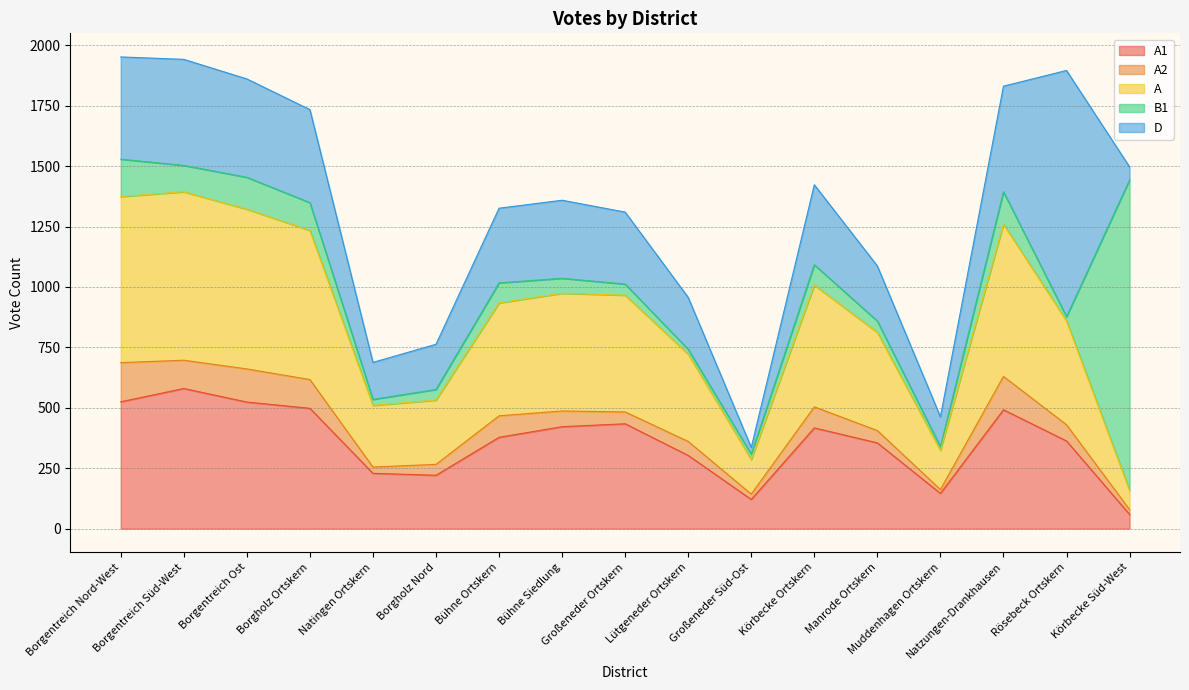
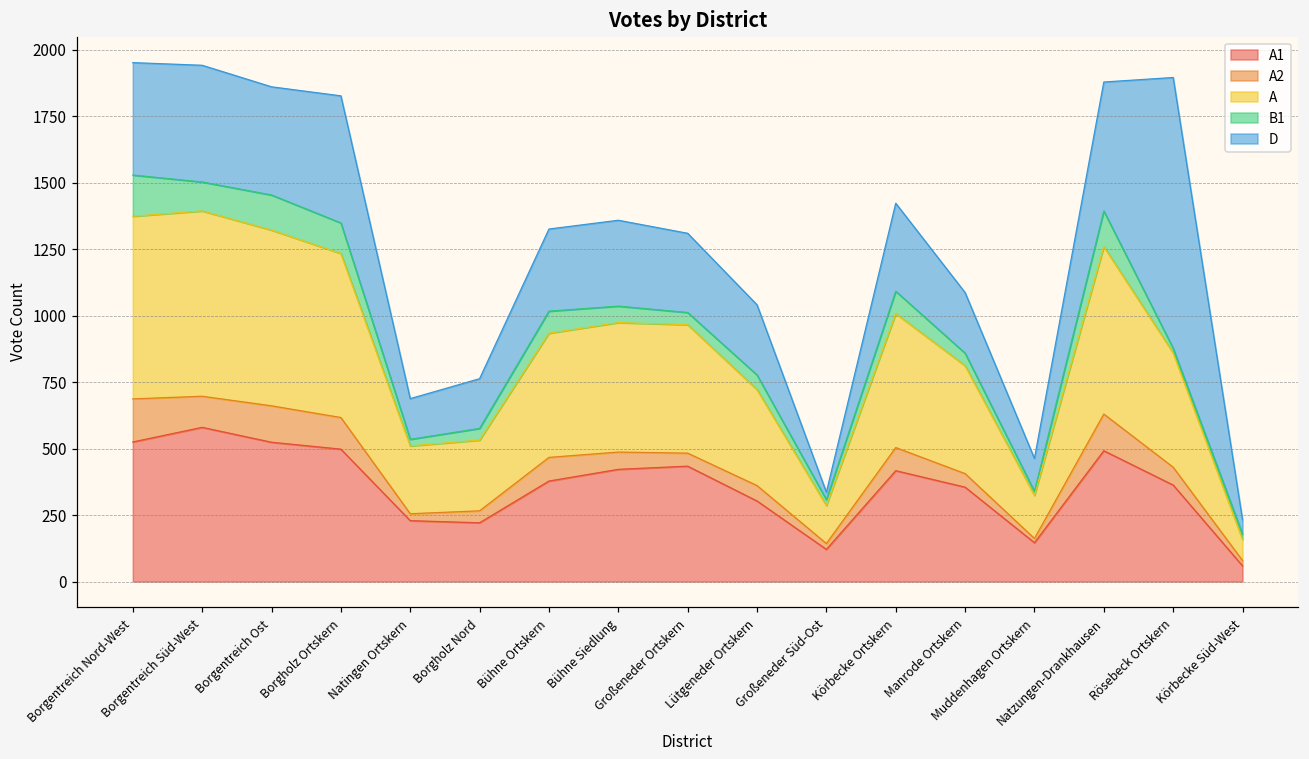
  {
    "A": {
      "Borgentreich Nord-West": 690,
      "Borgentreich Süd-West": 700,
      "Borgentreich Ost": 660,
      "Borgholz Ortskern": 620,
      "Natingen Ortskern": 260,
      "Borgholz Nord": 270,
      "Bühne Ortskern": 470,
      "Bühne Siedlung": 490,
      "Großeneder Ortskern": 480,
      "Lütgeneder Ortskern": 360,
      "Großeneder Süd-Ost": 140,
      "Körbecke Ortskern": 500,
      "Manrode Ortskern": 410,
      "Muddenhagen Ortskern": 160,
      "Natzungen-Drankhausen": 630,
      "Rösebeck Ortskern": 430,
      "Körbecke Süd-West": 80
    },
    "B1": {
      "Borgentreich Nord-West": 160,
      "Borgentreich Süd-West": 110,
      "Borgentreich Ost": 130,
      "Borgholz Ortskern": 120,
      "Natingen Ortskern": 30,
      "Borgholz Nord": 40,
      "Bühne Ortskern": 80,
      "Bühne Siedlung": 60,
      "Großeneder Ortskern": 50,
-     "Lütgeneder Ortskern": 20,
+     "Lütgeneder Ortskern": 60,
      "Großeneder Süd-Ost": 20,
      "Körbecke Ortskern": 80,
      "Manrode Ortskern": 50,
      "Muddenhagen Ortskern": 20,
      "Natzungen-Drankhausen": 130,
      "Rösebeck Ortskern": 20,
-     "Körbecke Süd-West": 1290
+     "Körbecke Süd-West": 20
    },
    "D": {
      "Borgentreich Nord-West": 420,
      "Borgentreich Süd-West": 440,
      "Borgentreich Ost": 410,
-     "Borgholz Ortskern": 390,
+     "Borgholz Ortskern": 480,
      "Natingen Ortskern": 150,
      "Borgholz Nord": 190,
      "Bühne Ortskern": 310,
      "Bühne Siedlung": 320,
      "Großeneder Ortskern": 300,
-     "Lütgeneder Ortskern": 220,
+     "Lütgeneder Ortskern": 260,
      "Großeneder Süd-Ost": 30,
      "Körbecke Ortskern": 330,
      "Manrode Ortskern": 230,
      "Muddenhagen Ortskern": 120,
-     "Natzungen-Drankhausen": 440,
+     "Natzungen-Drankhausen": 490,
      "Rösebeck Ortskern": 1020,
      "Körbecke Süd-West": 50
    }
  }
